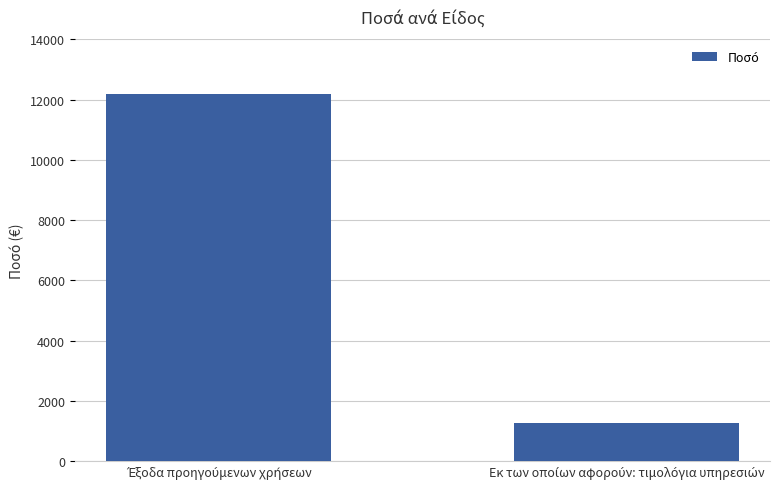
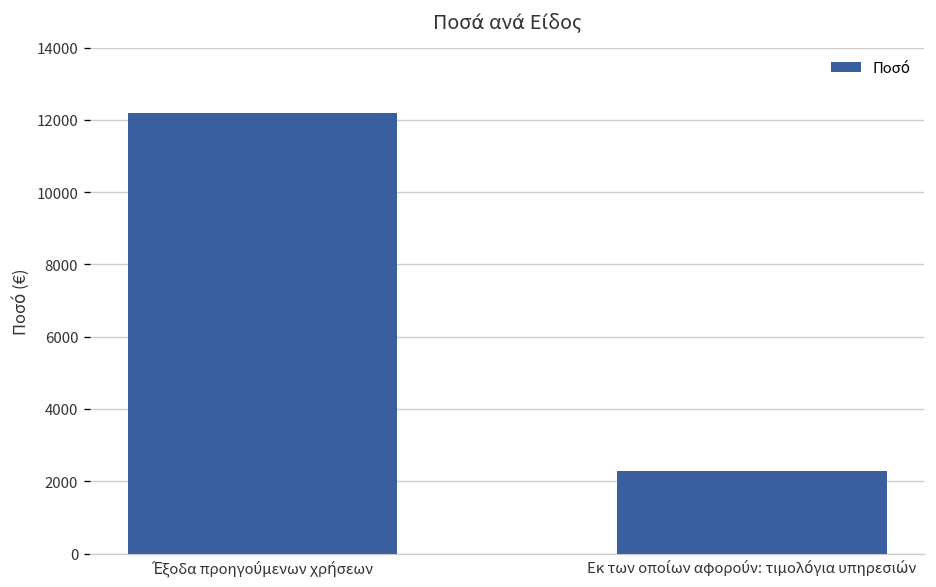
  {
    "Έξοδα προηγούμενων χρήσεων": 12200,
-   "Εκ των οποίων αφορούν: τιμολόγια υπηρεσιών": 1200
+   "Εκ των οποίων αφορούν: τιμολόγια υπηρεσιών": 2300
  }
